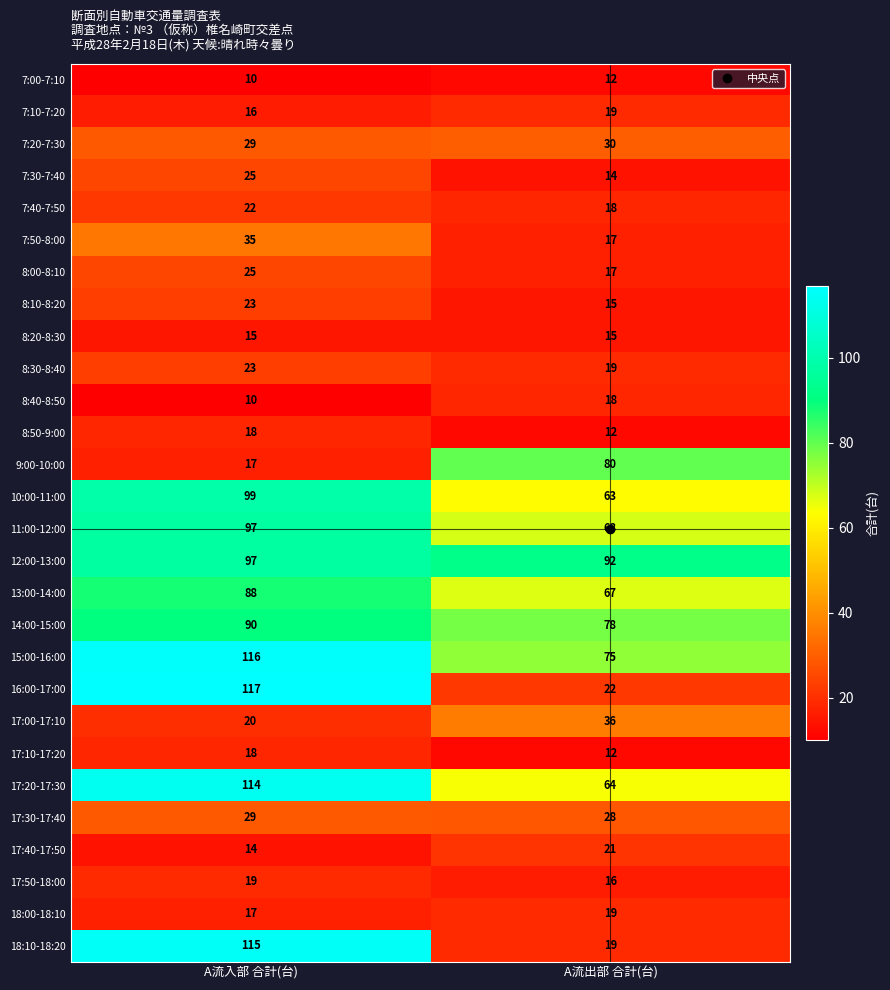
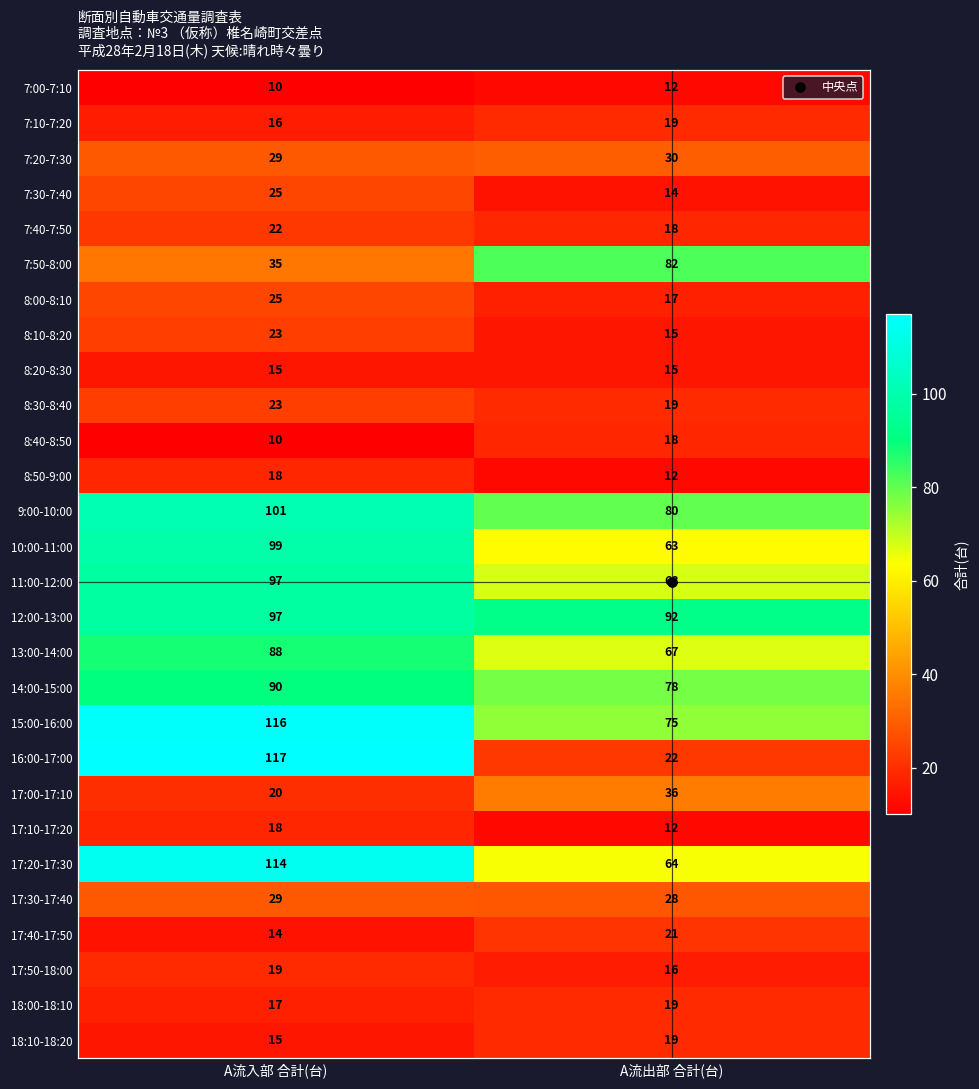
  {
    "7:00-7:10": {
      "A流入部 合計(台)": 10,
      "A流出部 合計(台)": 12
    },
    "7:10-7:20": {
      "A流入部 合計(台)": 16,
      "A流出部 合計(台)": 19
    },
    "7:20-7:30": {
      "A流入部 合計(台)": 29,
      "A流出部 合計(台)": 30
    },
    "7:30-7:40": {
      "A流入部 合計(台)": 25,
      "A流出部 合計(台)": 14
    },
    "7:40-7:50": {
      "A流入部 合計(台)": 22,
      "A流出部 合計(台)": 18
    },
    "7:50-8:00": {
      "A流入部 合計(台)": 35,
-     "A流出部 合計(台)": 17
+     "A流出部 合計(台)": 82
    },
    "8:00-8:10": {
      "A流入部 合計(台)": 25,
      "A流出部 合計(台)": 17
    },
    "8:10-8:20": {
      "A流入部 合計(台)": 23,
      "A流出部 合計(台)": 15
    },
    "8:20-8:30": {
      "A流入部 合計(台)": 15,
      "A流出部 合計(台)": 15
    },
    "8:30-8:40": {
      "A流入部 合計(台)": 23,
      "A流出部 合計(台)": 19
    },
    "8:40-8:50": {
      "A流入部 合計(台)": 10,
      "A流出部 合計(台)": 18
    },
    "8:50-9:00": {
      "A流入部 合計(台)": 18,
      "A流出部 合計(台)": 12
    },
    "9:00-10:00": {
-     "A流入部 合計(台)": 17,
+     "A流入部 合計(台)": 101,
      "A流出部 合計(台)": 80
    },
    "10:00-11:00": {
      "A流入部 合計(台)": 99,
      "A流出部 合計(台)": 63
    },
    "11:00-12:00": {
      "A流入部 合計(台)": 97
    },
    "12:00-13:00": {
      "A流入部 合計(台)": 97,
      "A流出部 合計(台)": 92
    },
    "13:00-14:00": {
      "A流入部 合計(台)": 88,
      "A流出部 合計(台)": 67
    },
    "14:00-15:00": {
      "A流入部 合計(台)": 90,
      "A流出部 合計(台)": 78
    },
    "15:00-16:00": {
      "A流入部 合計(台)": 116,
      "A流出部 合計(台)": 75
    },
    "16:00-17:00": {
      "A流入部 合計(台)": 117,
      "A流出部 合計(台)": 22
    },
    "17:00-17:10": {
      "A流入部 合計(台)": 20,
      "A流出部 合計(台)": 36
    },
    "17:10-17:20": {
      "A流入部 合計(台)": 18,
      "A流出部 合計(台)": 12
    },
    "17:20-17:30": {
      "A流入部 合計(台)": 114,
      "A流出部 合計(台)": 64
    },
    "17:30-17:40": {
      "A流入部 合計(台)": 29,
      "A流出部 合計(台)": 28
    },
    "17:40-17:50": {
      "A流入部 合計(台)": 14,
      "A流出部 合計(台)": 21
    },
    "17:50-18:00": {
      "A流入部 合計(台)": 19,
      "A流出部 合計(台)": 16
    },
    "18:00-18:10": {
      "A流入部 合計(台)": 17,
      "A流出部 合計(台)": 19
    },
    "18:10-18:20": {
-     "A流入部 合計(台)": 115,
+     "A流入部 合計(台)": 15,
      "A流出部 合計(台)": 19
    }
  }
